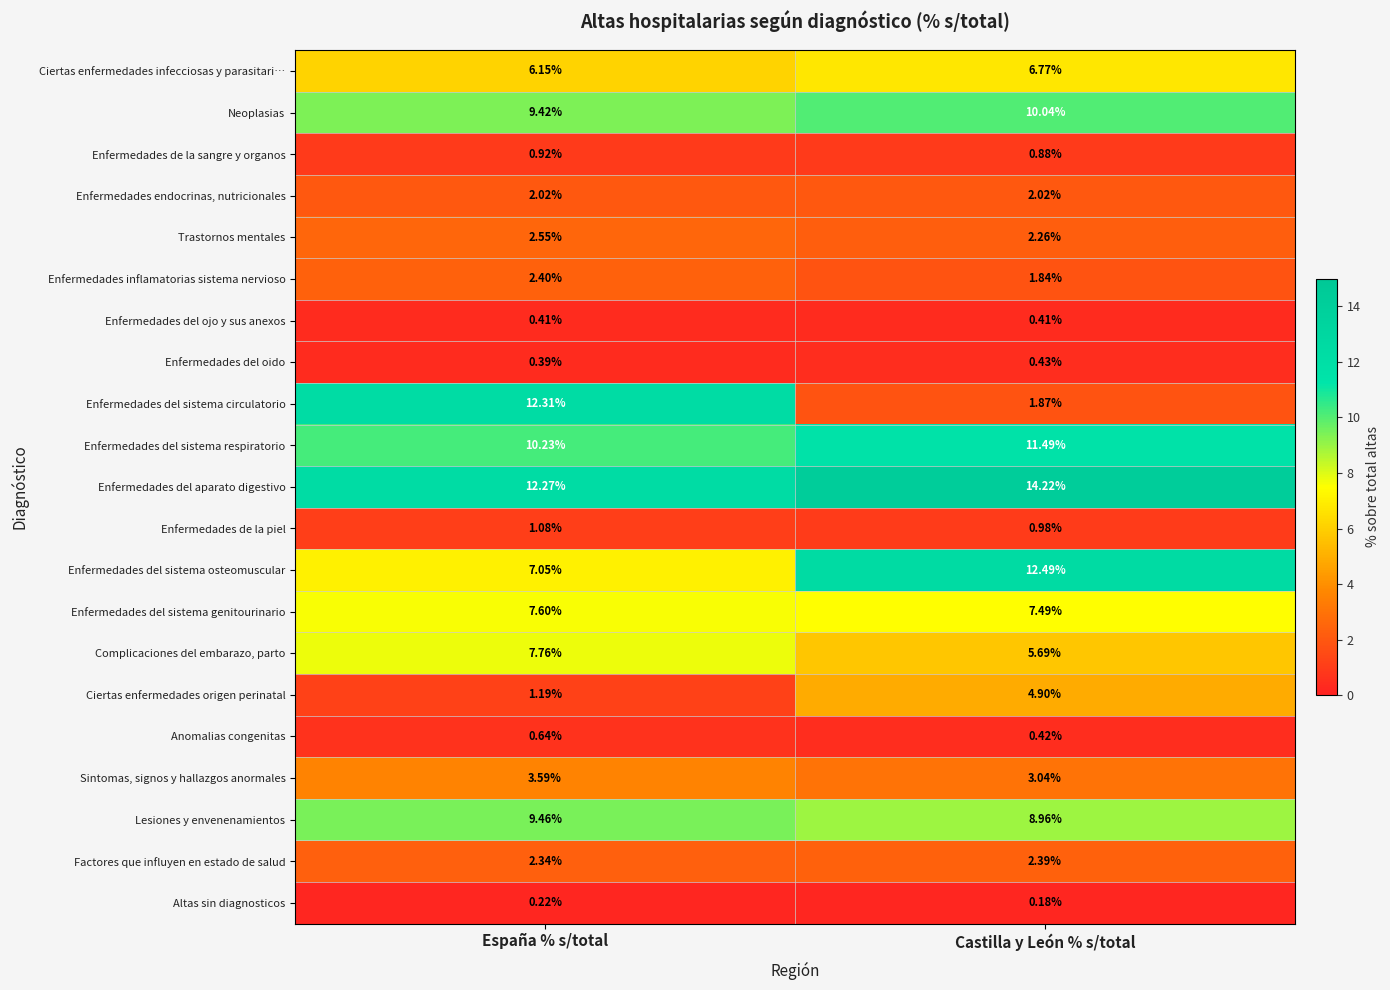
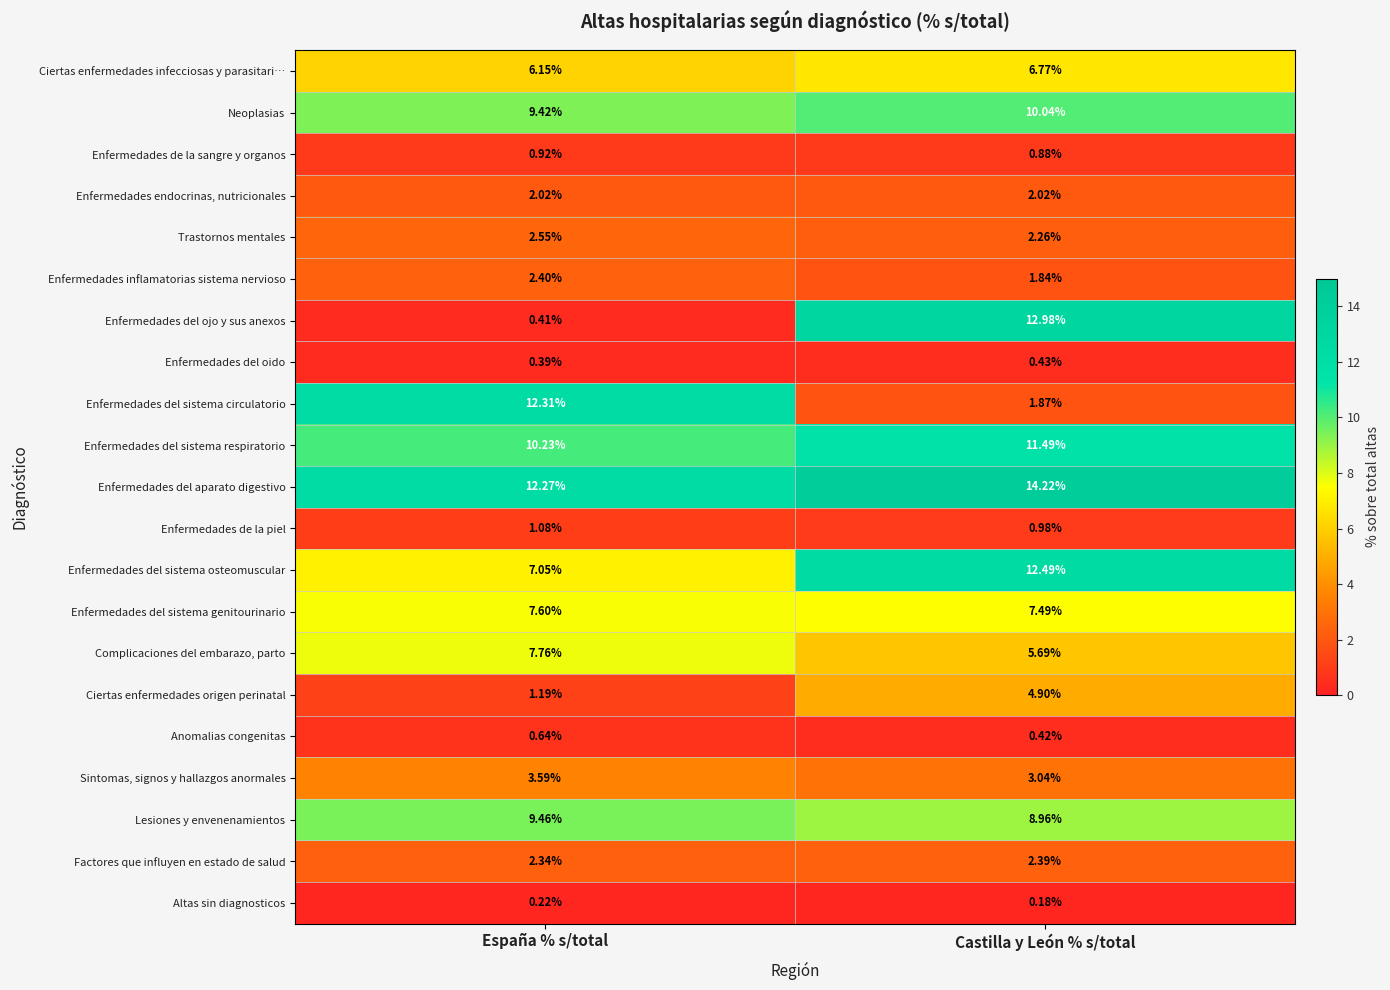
  {
    "Ciertas enfermedades infecciosas y parasitari…": {
      "España % s/total": "6.15%",
      "Castilla y León % s/total": "6.77%"
    },
    "Neoplasias": {
      "España % s/total": "9.42%",
      "Castilla y León % s/total": "10.04%"
    },
    "Enfermedades de la sangre y organos": {
      "España % s/total": "0.92%",
      "Castilla y León % s/total": "0.88%"
    },
    "Enfermedades endocrinas, nutricionales": {
      "España % s/total": "2.02%",
      "Castilla y León % s/total": "2.02%"
    },
    "Trastornos mentales": {
      "España % s/total": "2.55%",
      "Castilla y León % s/total": "2.26%"
    },
    "Enfermedades inflamatorias sistema nervioso": {
      "España % s/total": "2.40%",
      "Castilla y León % s/total": "1.84%"
    },
    "Enfermedades del ojo y sus anexos": {
      "España % s/total": "0.41%",
-     "Castilla y León % s/total": "0.41%"
+     "Castilla y León % s/total": "12.98%"
    },
    "Enfermedades del oido": {
      "España % s/total": "0.39%",
      "Castilla y León % s/total": "0.43%"
    },
    "Enfermedades del sistema circulatorio": {
      "España % s/total": "12.31%",
      "Castilla y León % s/total": "1.87%"
    },
    "Enfermedades del sistema respiratorio": {
      "España % s/total": "10.23%",
      "Castilla y León % s/total": "11.49%"
    },
    "Enfermedades del aparato digestivo": {
      "España % s/total": "12.27%",
      "Castilla y León % s/total": "14.22%"
    },
    "Enfermedades de la piel": {
      "España % s/total": "1.08%",
      "Castilla y León % s/total": "0.98%"
    },
    "Enfermedades del sistema osteomuscular": {
      "España % s/total": "7.05%",
      "Castilla y León % s/total": "12.49%"
    },
    "Enfermedades del sistema genitourinario": {
      "España % s/total": "7.60%",
      "Castilla y León % s/total": "7.49%"
    },
    "Complicaciones del embarazo, parto": {
      "España % s/total": "7.76%",
      "Castilla y León % s/total": "5.69%"
    },
    "Ciertas enfermedades origen perinatal": {
      "España % s/total": "1.19%",
      "Castilla y León % s/total": "4.90%"
    },
    "Anomalias congenitas": {
      "España % s/total": "0.64%",
      "Castilla y León % s/total": "0.42%"
    },
    "Sintomas, signos y hallazgos anormales": {
      "España % s/total": "3.59%",
      "Castilla y León % s/total": "3.04%"
    },
    "Lesiones y envenenamientos": {
      "España % s/total": "9.46%",
      "Castilla y León % s/total": "8.96%"
    },
    "Factores que influyen en estado de salud": {
      "España % s/total": "2.34%",
      "Castilla y León % s/total": "2.39%"
    },
    "Altas sin diagnosticos": {
      "España % s/total": "0.22%",
      "Castilla y León % s/total": "0.18%"
    }
  }
